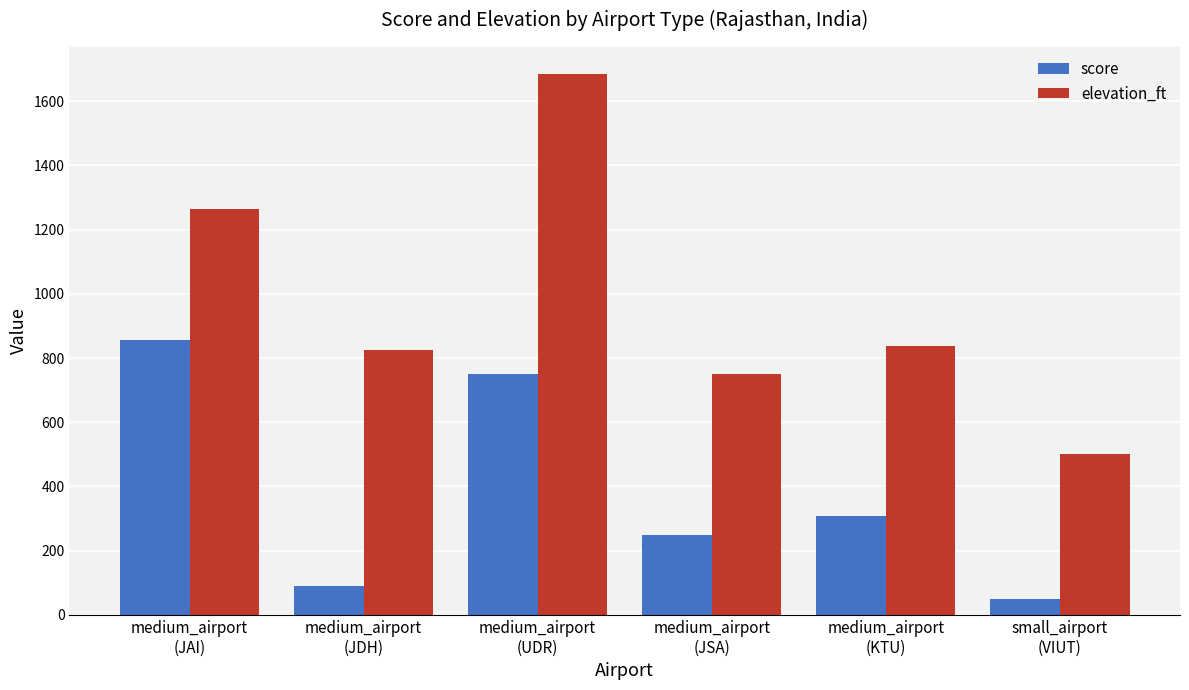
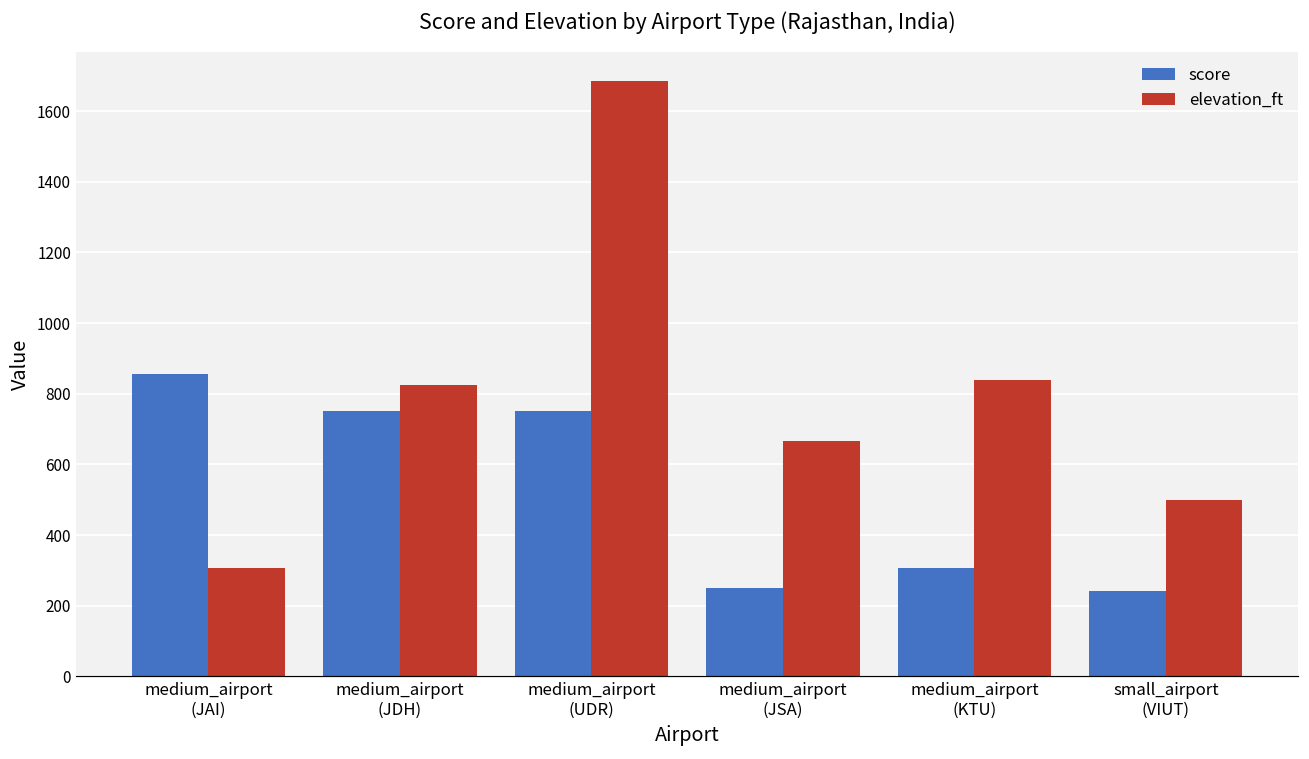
  {
    "score": {
      "medium_airport (JAI)": 860,
-     "medium_airport (JDH)": 90,
+     "medium_airport (JDH)": 750,
      "medium_airport (UDR)": 750,
      "medium_airport (JSA)": 250,
      "medium_airport (KTU)": 310,
-     "small_airport (VIUT)": 50
+     "small_airport (VIUT)": 240
    },
    "elevation_ft": {
-     "medium_airport (JAI)": 1260,
+     "medium_airport (JAI)": 310,
      "medium_airport (JDH)": 830,
      "medium_airport (UDR)": 1680,
-     "medium_airport (JSA)": 750,
+     "medium_airport (JSA)": 670,
      "medium_airport (KTU)": 840,
      "small_airport (VIUT)": 500
    }
  }
